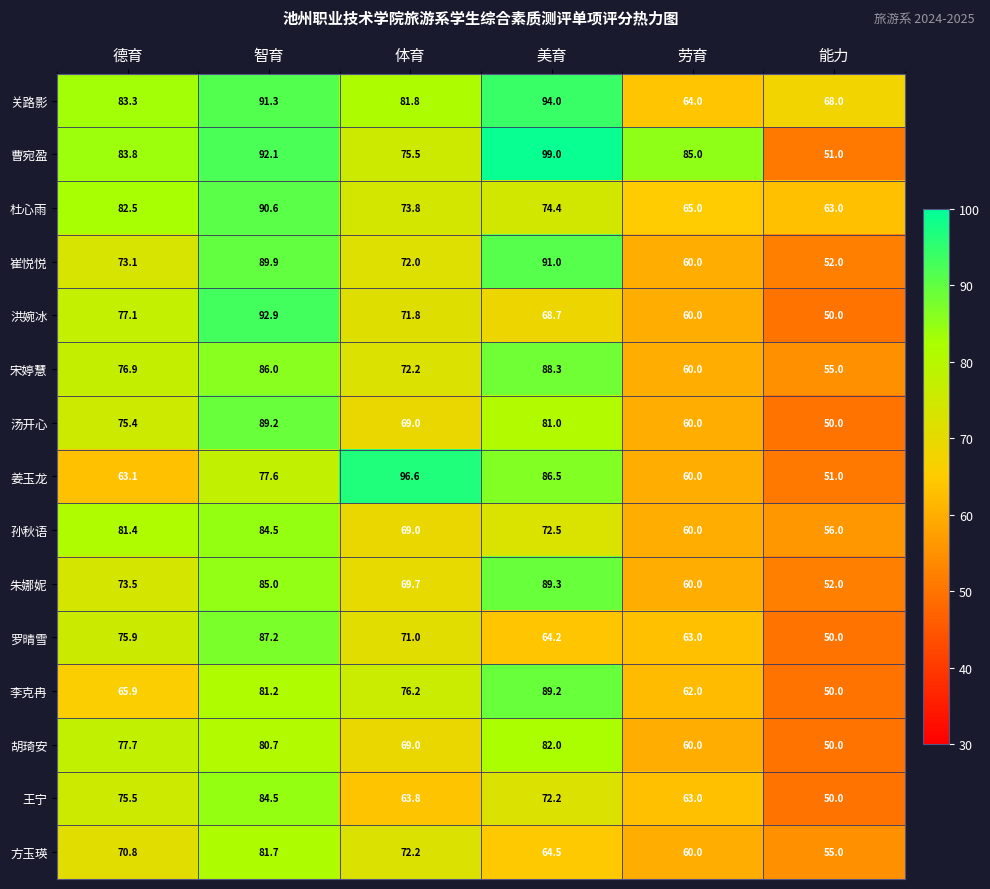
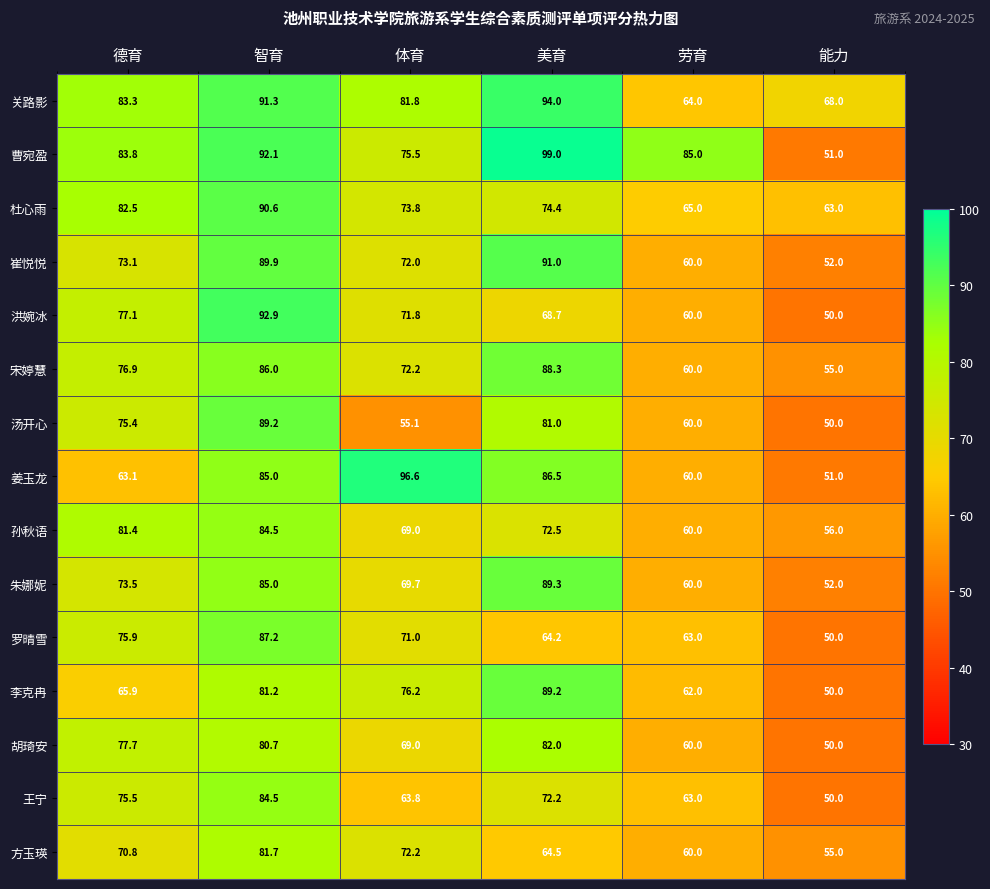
  {
    "关路影": {
      "德育": 83.3,
      "智育": 91.3,
      "体育": 81.8,
      "美育": 94.0,
      "劳育": 64.0,
      "能力": 68.0
    },
    "曹宛盈": {
      "德育": 83.8,
      "智育": 92.1,
      "体育": 75.5,
      "美育": 99.0,
      "劳育": 85.0,
      "能力": 51.0
    },
    "杜心雨": {
      "德育": 82.5,
      "智育": 90.6,
      "体育": 73.8,
      "美育": 74.4,
      "劳育": 65.0,
      "能力": 63.0
    },
    "崔悦悦": {
      "德育": 73.1,
      "智育": 89.9,
      "体育": 72.0,
      "美育": 91.0,
      "劳育": 60.0,
      "能力": 52.0
    },
    "洪婉冰": {
      "德育": 77.1,
      "智育": 92.9,
      "体育": 71.8,
      "美育": 68.7,
      "劳育": 60.0,
      "能力": 50.0
    },
    "宋婷慧": {
      "德育": 76.9,
      "智育": 86.0,
      "体育": 72.2,
      "美育": 88.3,
      "劳育": 60.0,
      "能力": 55.0
    },
    "汤开心": {
      "德育": 75.4,
      "智育": 89.2,
-     "体育": 69.0,
+     "体育": 55.1,
      "美育": 81.0,
      "劳育": 60.0,
      "能力": 50.0
    },
    "姜玉龙": {
      "德育": 63.1,
-     "智育": 77.6,
+     "智育": 85.0,
      "体育": 96.6,
      "美育": 86.5,
      "劳育": 60.0,
      "能力": 51.0
    },
    "孙秋语": {
      "德育": 81.4,
      "智育": 84.5,
      "体育": 69.0,
      "美育": 72.5,
      "劳育": 60.0,
      "能力": 56.0
    },
    "朱娜妮": {
      "德育": 73.5,
      "智育": 85.0,
      "体育": 69.7,
      "美育": 89.3,
      "劳育": 60.0,
      "能力": 52.0
    },
    "罗晴雪": {
      "德育": 75.9,
      "智育": 87.2,
      "体育": 71.0,
      "美育": 64.2,
      "劳育": 63.0,
      "能力": 50.0
    },
    "李克冉": {
      "德育": 65.9,
      "智育": 81.2,
      "体育": 76.2,
      "美育": 89.2,
      "劳育": 62.0,
      "能力": 50.0
    },
    "胡琦安": {
      "德育": 77.7,
      "智育": 80.7,
      "体育": 69.0,
      "美育": 82.0,
      "劳育": 60.0,
      "能力": 50.0
    },
    "王宁": {
      "德育": 75.5,
      "智育": 84.5,
      "体育": 63.8,
      "美育": 72.2,
      "劳育": 63.0,
      "能力": 50.0
    },
    "方玉瑛": {
      "德育": 70.8,
      "智育": 81.7,
      "体育": 72.2,
      "美育": 64.5,
      "劳育": 60.0,
      "能力": 55.0
    }
  }
